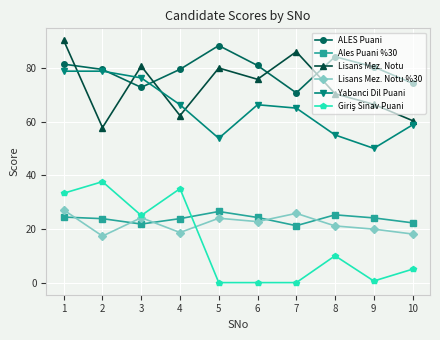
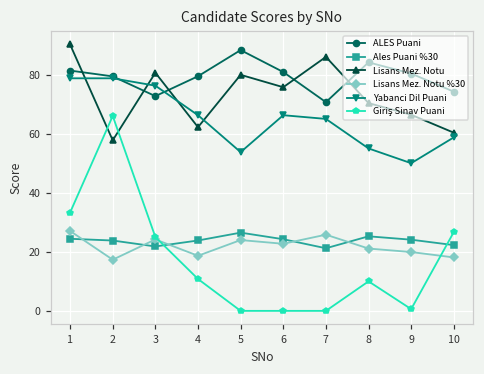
  {
    "Lisans Mez. Notu %30": {
      "1": 27,
      "2": 17,
      "4": 19,
      "5": 24,
      "6": 23,
      "7": 26,
      "8": 21,
      "9": 20,
      "10": 18
    },
    "Giriş Sinav Puani": {
      "1": 33,
-     "2": 38,
-     "4": 35,
+     "2": 66,
+     "4": 11,
      "5": 0,
      "6": 0,
      "7": 0,
      "8": 10,
      "9": 1,
-     "10": 5
+     "10": 27
    }
  }
